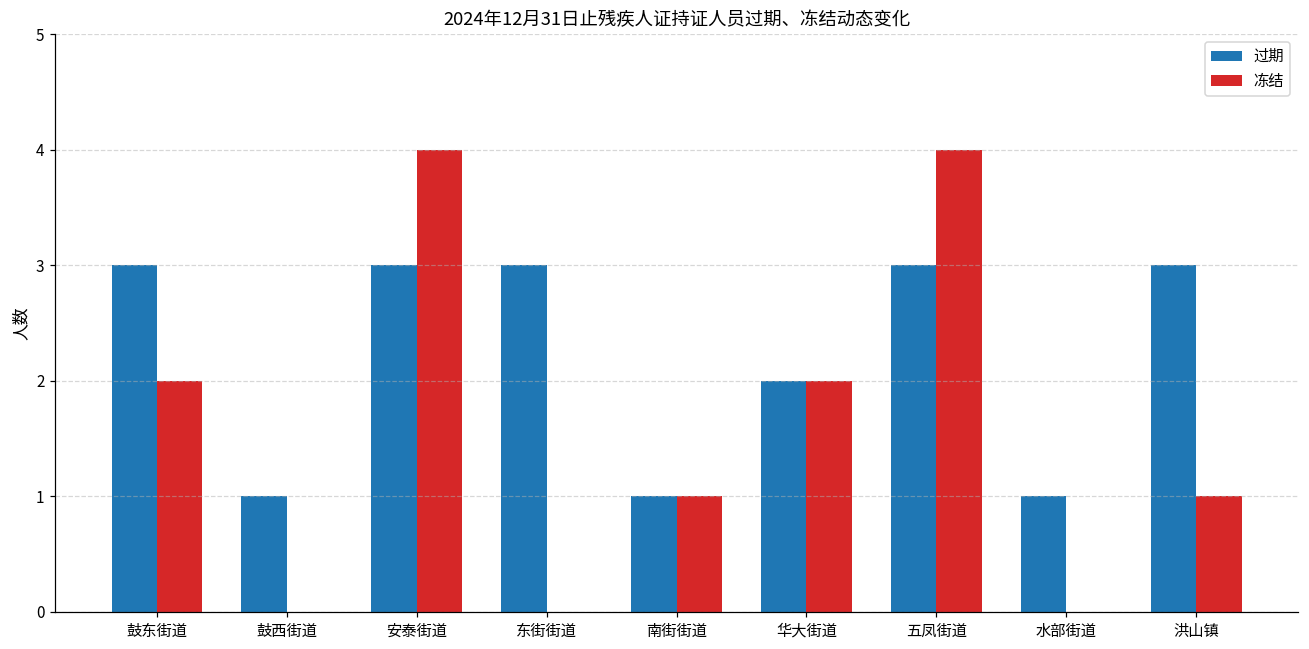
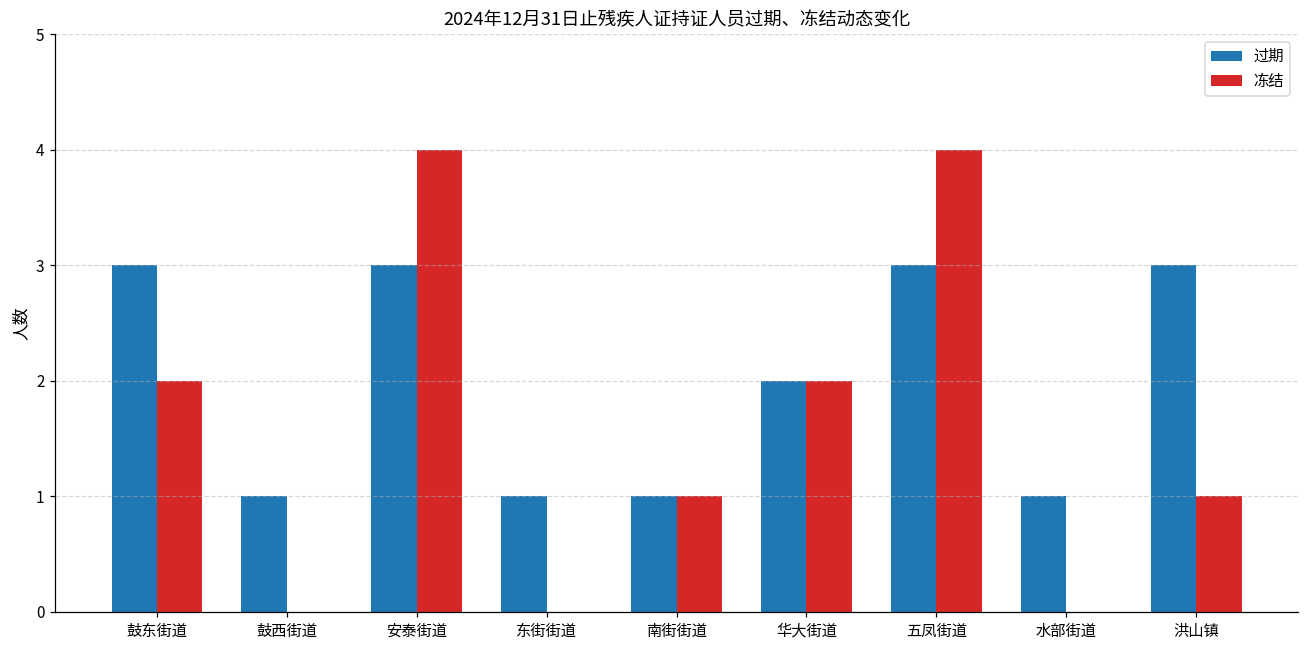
  {
    "过期": {
      "鼓东街道": 3,
      "鼓西街道": 1,
      "安泰街道": 3,
-     "东街街道": 3,
+     "东街街道": 1,
      "南街街道": 1,
      "华大街道": 2,
      "五凤街道": 3,
      "水部街道": 1,
      "洪山镇": 3
    },
    "冻结": {
      "鼓东街道": 2,
      "鼓西街道": 0,
      "安泰街道": 4,
      "东街街道": 0,
      "南街街道": 1,
      "华大街道": 2,
      "五凤街道": 4,
      "水部街道": 0,
      "洪山镇": 1
    }
  }
